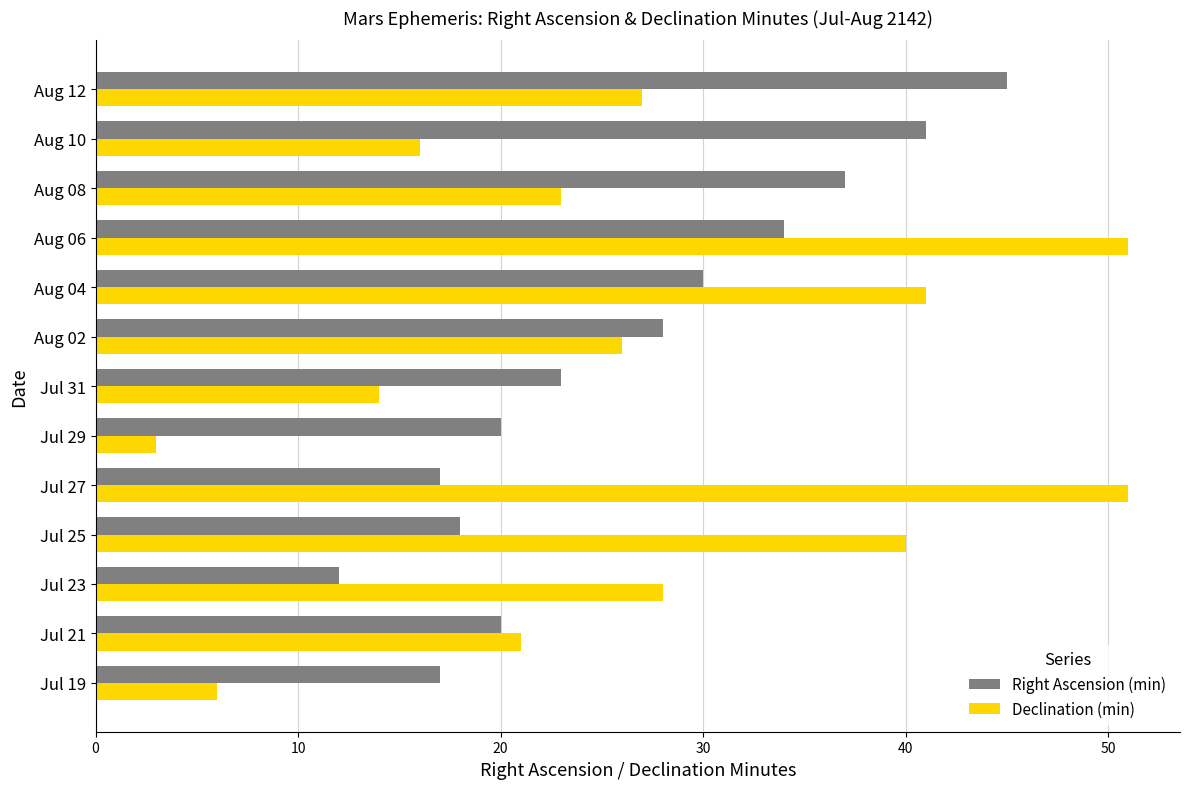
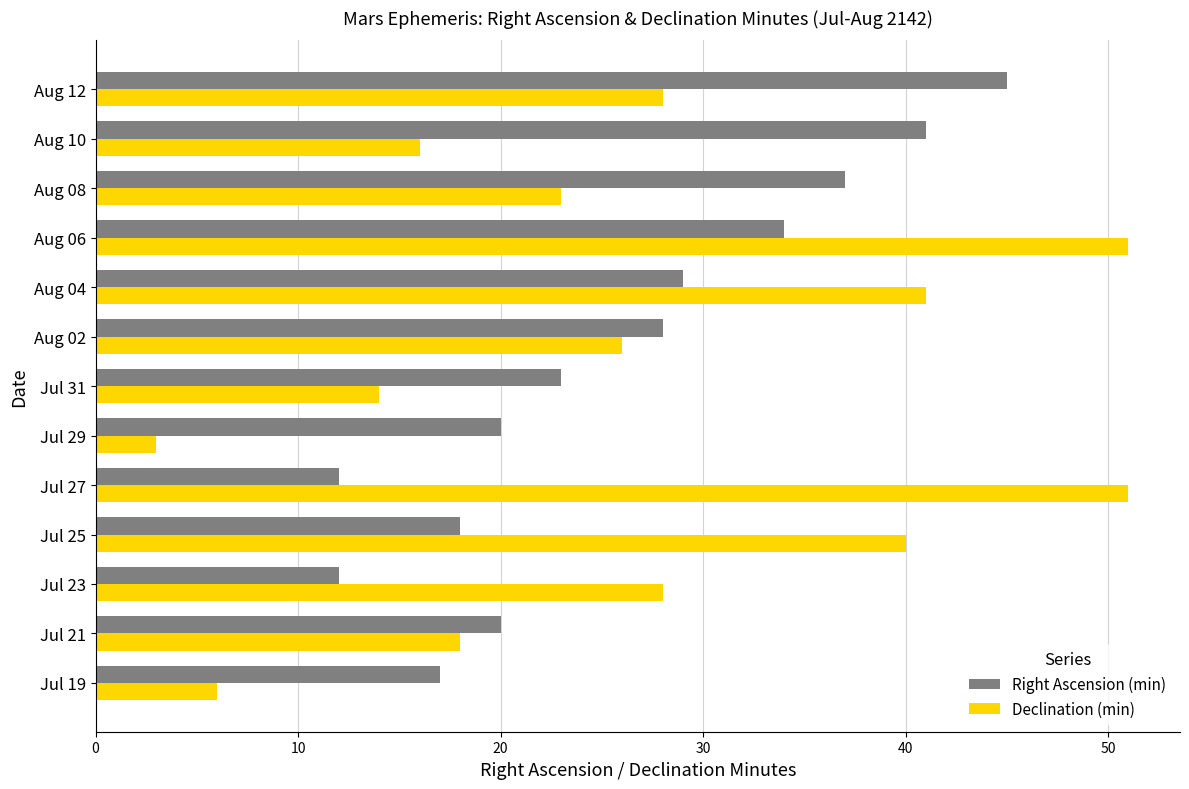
  {
    "Right Ascension (min)": {
      "Aug 12": 45,
      "Aug 10": 41,
      "Aug 08": 37,
      "Aug 06": 34,
-     "Aug 04": 30,
+     "Aug 04": 29,
      "Aug 02": 28,
      "Jul 31": 23,
      "Jul 29": 20,
-     "Jul 27": 17,
+     "Jul 27": 12,
      "Jul 25": 18,
      "Jul 23": 12,
      "Jul 21": 20,
      "Jul 19": 17
    },
    "Declination (min)": {
-     "Aug 12": 27,
+     "Aug 12": 28,
      "Aug 10": 16,
      "Aug 08": 23,
      "Aug 06": 51,
      "Aug 04": 41,
      "Aug 02": 26,
      "Jul 31": 14,
      "Jul 29": 3,
      "Jul 27": 51,
      "Jul 25": 40,
      "Jul 23": 28,
-     "Jul 21": 21,
+     "Jul 21": 18,
      "Jul 19": 6
    }
  }
